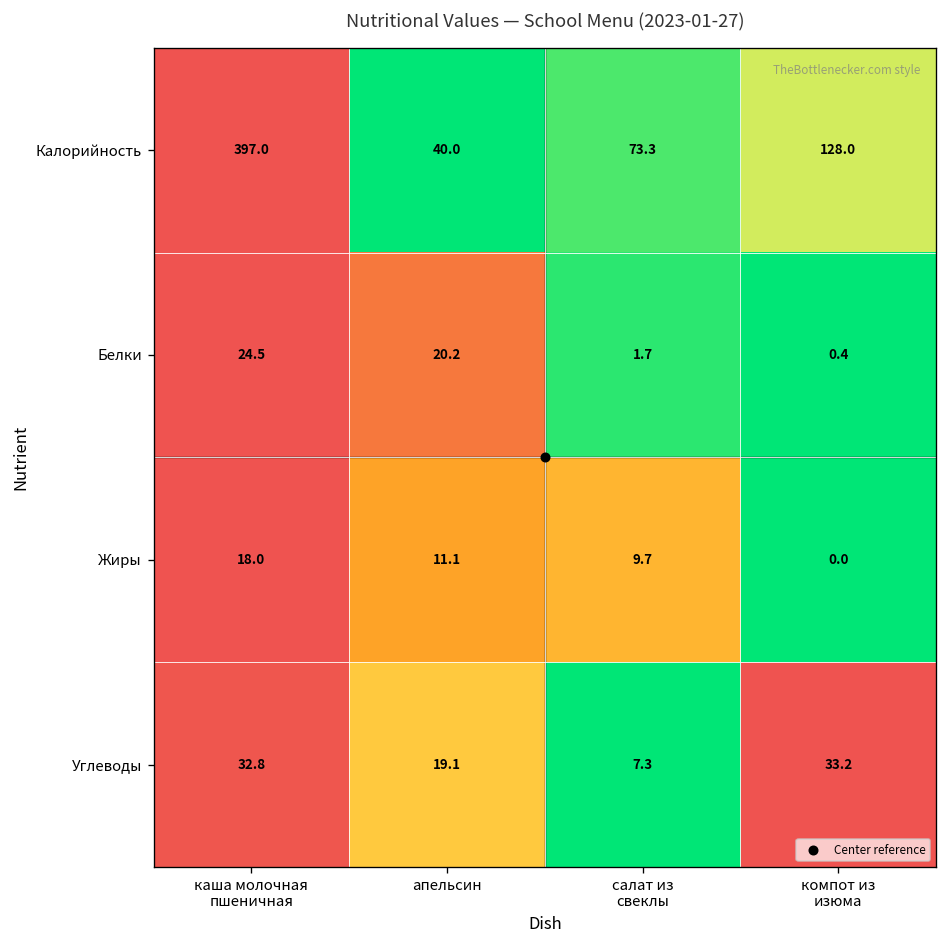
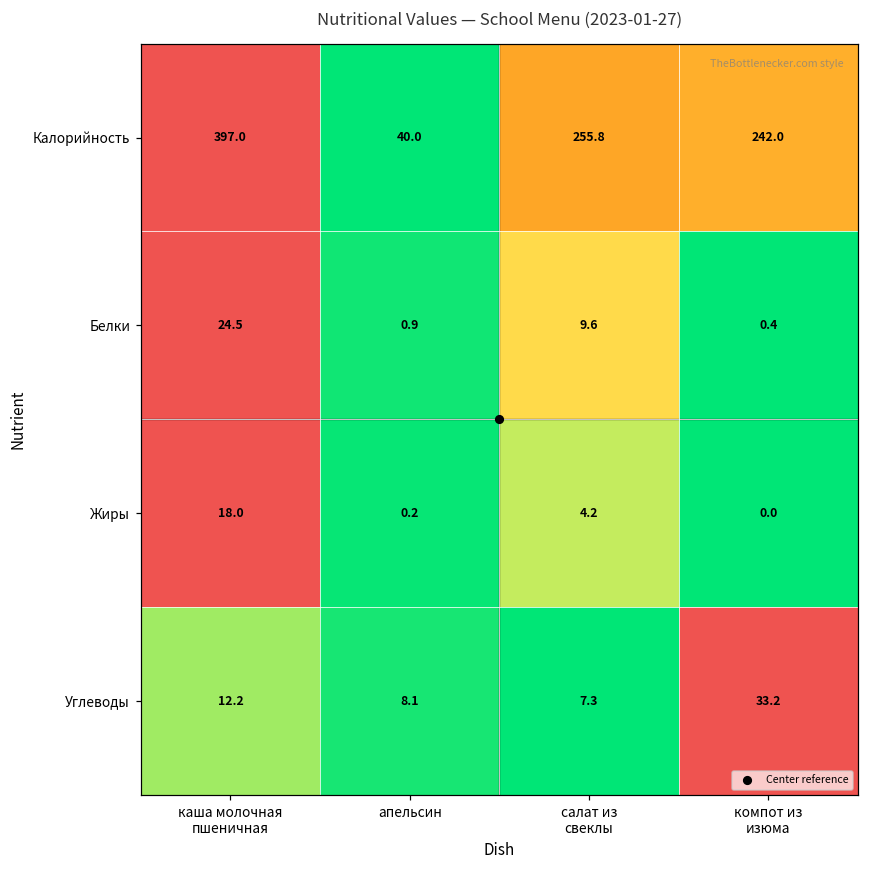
  {
    "Калорийность": {
      "каша молочная пшеничная": 397.0,
      "апельсин": 40.0,
-     "салат из свеклы": 73.3,
-     "компот из изюма": 128.0
+     "салат из свеклы": 255.8,
+     "компот из изюма": 242.0
    },
    "Белки": {
      "каша молочная пшеничная": 24.5,
-     "апельсин": 20.2,
-     "салат из свеклы": 1.7,
+     "апельсин": 0.9,
+     "салат из свеклы": 9.6,
      "компот из изюма": 0.4
    },
    "Жиры": {
      "каша молочная пшеничная": 18.0,
-     "апельсин": 11.1,
-     "салат из свеклы": 9.7,
+     "апельсин": 0.2,
+     "салат из свеклы": 4.2,
      "компот из изюма": 0.0
    },
    "Углеводы": {
-     "каша молочная пшеничная": 32.8,
-     "апельсин": 19.1,
+     "каша молочная пшеничная": 12.2,
+     "апельсин": 8.1,
      "салат из свеклы": 7.3,
      "компот из изюма": 33.2
    }
  }
